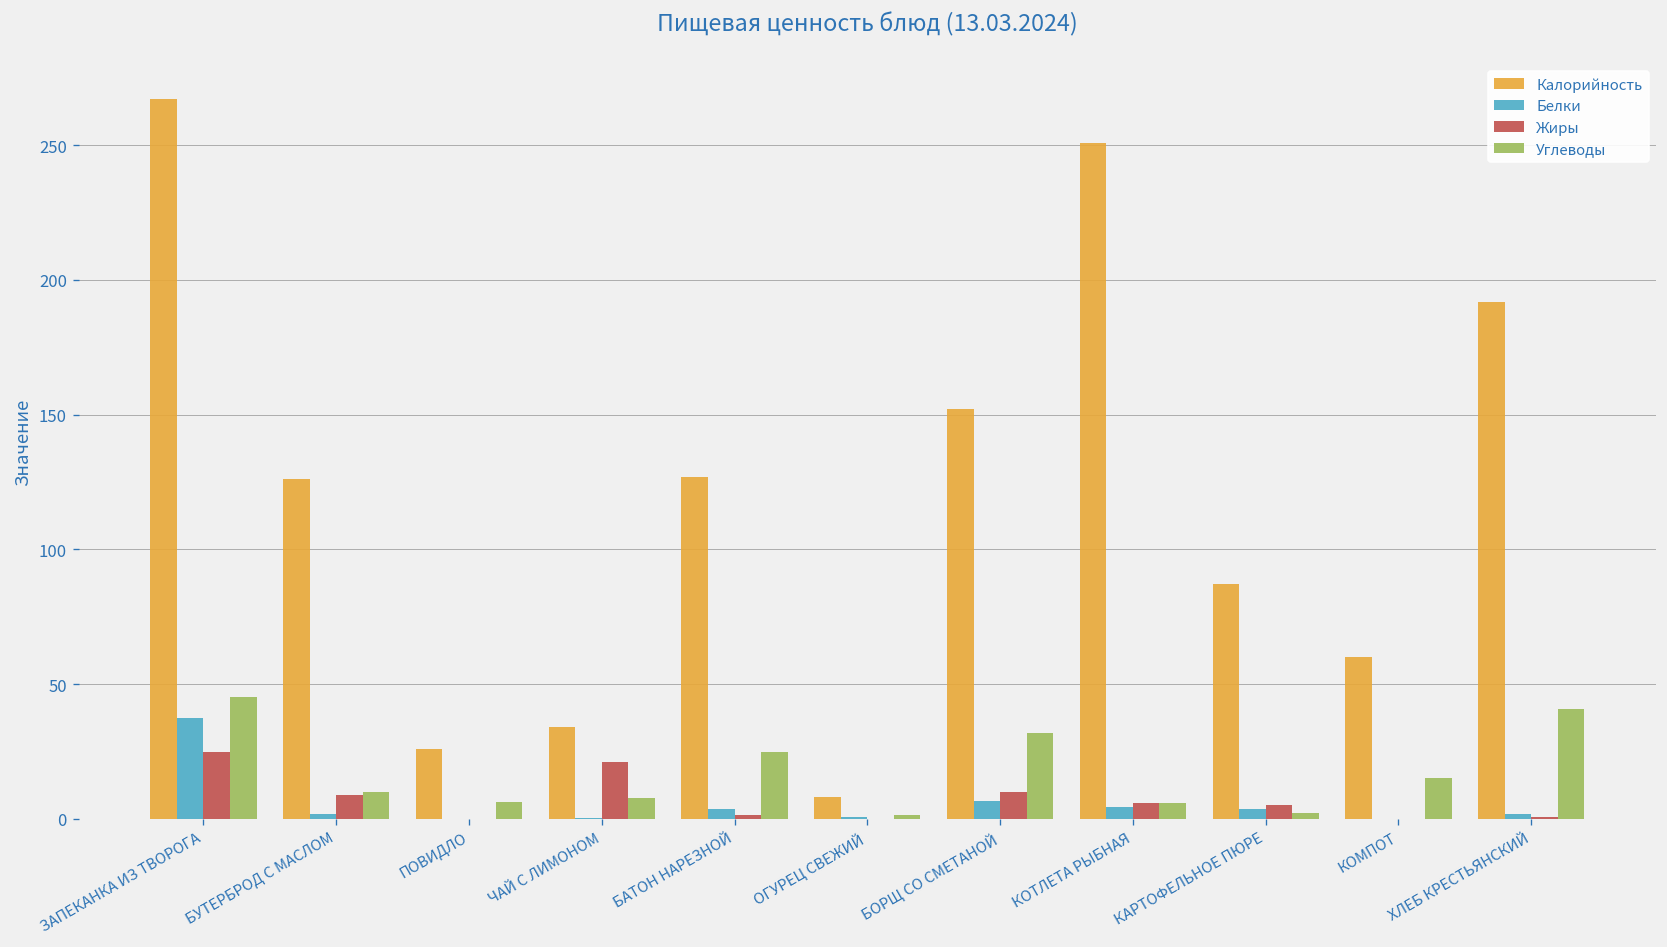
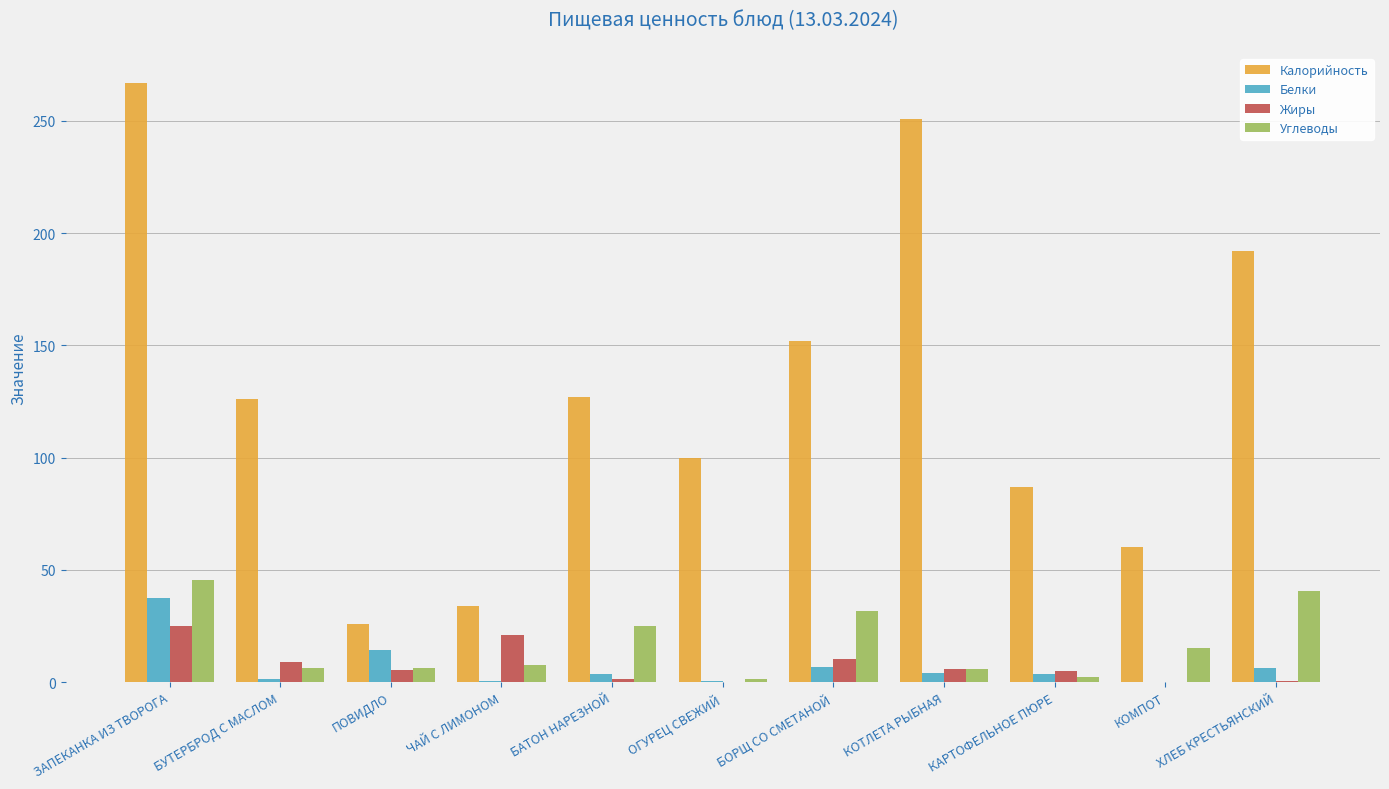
  {
    "Калорийность": {
      "ЗАПЕКАНКА ИЗ ТВОРОГА": 267,
      "БУТЕРБРОД С МАСЛОМ": 126,
      "ПОВИДЛО": 26,
      "ЧАЙ С ЛИМОНОМ": 34,
      "БАТОН НАРЕЗНОЙ": 127,
-     "ОГУРЕЦ СВЕЖИЙ": 8,
+     "ОГУРЕЦ СВЕЖИЙ": 100,
      "БОРЩ СО СМЕТАНОЙ": 152,
      "КОТЛЕТА РЫБНАЯ": 251,
      "КАРТОФЕЛЬНОЕ ПЮРЕ": 87,
      "КОМПОТ": 60,
      "ХЛЕБ КРЕСТЬЯНСКИЙ": 192
    },
    "Белки": {
      "ЗАПЕКАНКА ИЗ ТВОРОГА": 38,
      "БУТЕРБРОД С МАСЛОМ": 2,
-     "ПОВИДЛО": 0,
+     "ПОВИДЛО": 14,
      "БАТОН НАРЕЗНОЙ": 4,
      "БОРЩ СО СМЕТАНОЙ": 7,
      "КОТЛЕТА РЫБНАЯ": 4,
      "КАРТОФЕЛЬНОЕ ПЮРЕ": 4,
      "КОМПОТ": 0,
-     "ХЛЕБ КРЕСТЬЯНСКИЙ": 2
+     "ХЛЕБ КРЕСТЬЯНСКИЙ": 6
    },
    "Жиры": {
      "ЗАПЕКАНКА ИЗ ТВОРОГА": 25,
      "БУТЕРБРОД С МАСЛОМ": 9,
-     "ПОВИДЛО": 0,
+     "ПОВИДЛО": 5,
      "ЧАЙ С ЛИМОНОМ": 21,
      "БАТОН НАРЕЗНОЙ": 2,
      "БОРЩ СО СМЕТАНОЙ": 10,
      "КОТЛЕТА РЫБНАЯ": 6,
      "КАРТОФЕЛЬНОЕ ПЮРЕ": 5,
      "КОМПОТ": 0
    },
    "Углеводы": {
      "ЗАПЕКАНКА ИЗ ТВОРОГА": 45,
-     "БУТЕРБРОД С МАСЛОМ": 10,
+     "БУТЕРБРОД С МАСЛОМ": 6,
      "ПОВИДЛО": 6,
      "ЧАЙ С ЛИМОНОМ": 8,
      "БАТОН НАРЕЗНОЙ": 25,
      "ОГУРЕЦ СВЕЖИЙ": 2,
      "БОРЩ СО СМЕТАНОЙ": 32,
      "КОТЛЕТА РЫБНАЯ": 6,
      "КАРТОФЕЛЬНОЕ ПЮРЕ": 2,
      "КОМПОТ": 15,
      "ХЛЕБ КРЕСТЬЯНСКИЙ": 41
    }
  }
